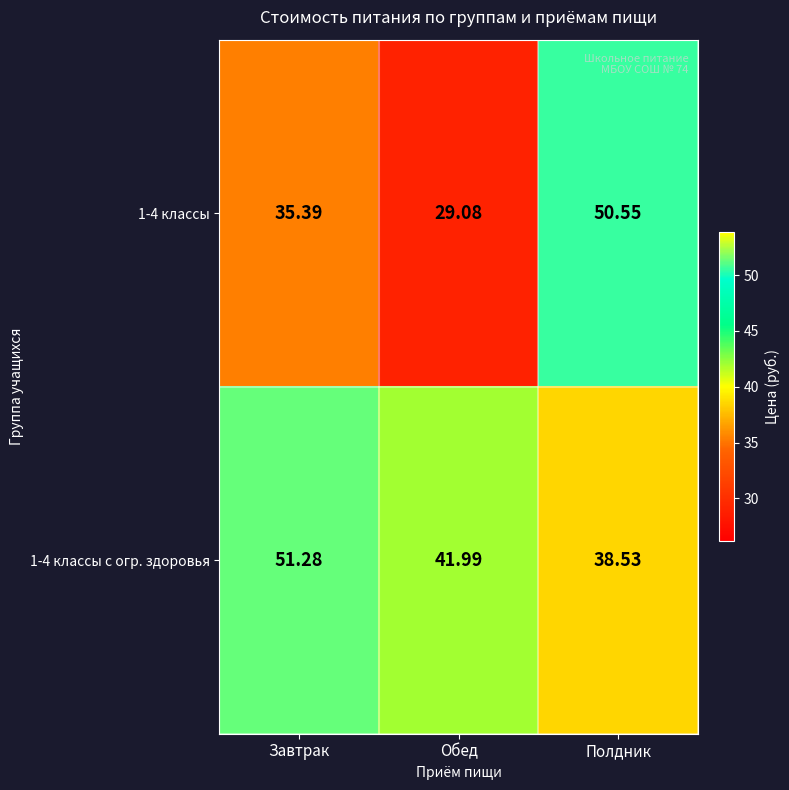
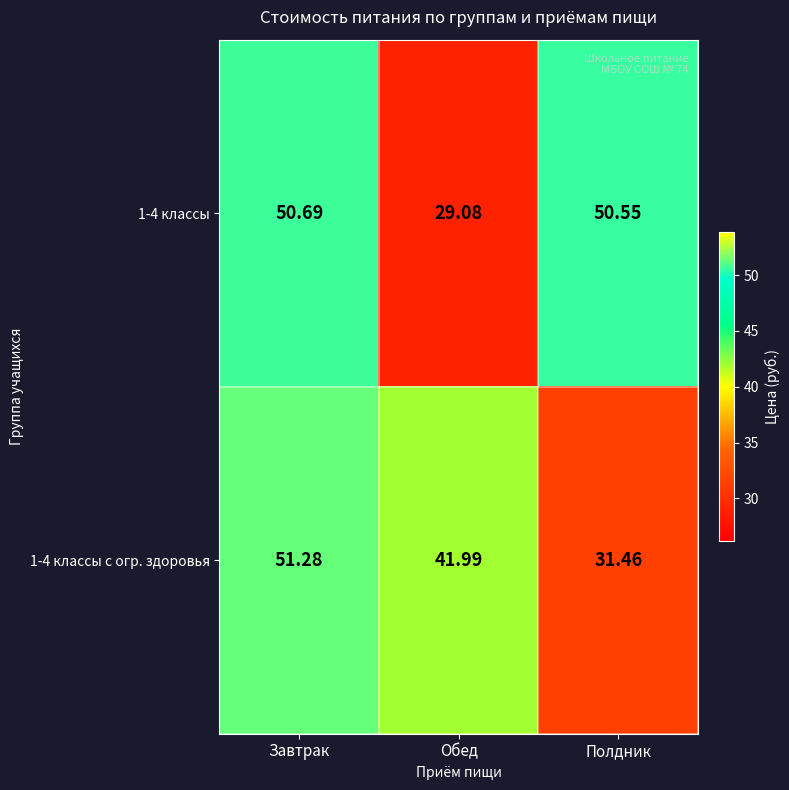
  {
    "1-4 классы": {
-     "Завтрак": 35.39,
+     "Завтрак": 50.69,
      "Обед": 29.08
    },
    "1-4 классы с огр. здоровья": {
      "Завтрак": 51.28,
      "Обед": 41.99,
-     "Полдник": 38.53
+     "Полдник": 31.46
    }
  }
